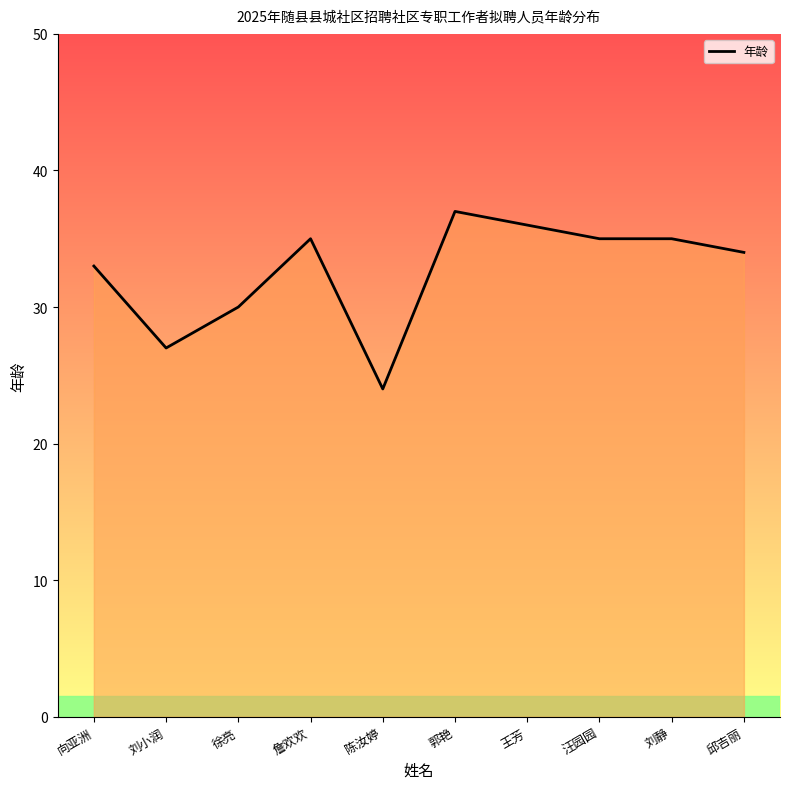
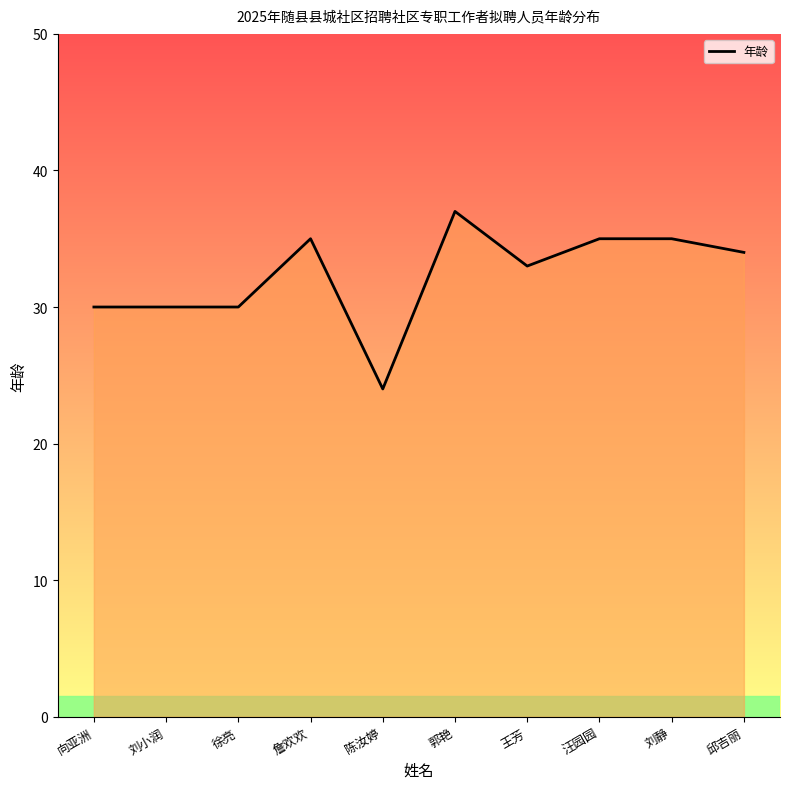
  {
-   "向亚洲": 33,
-   "刘小润": 27,
+   "向亚洲": 30,
+   "刘小润": 30,
    "徐亮": 30,
    "詹欢欢": 35,
    "陈汝婷": 24,
    "郭艳": 37,
-   "王芳": 36,
+   "王芳": 33,
    "汪园园": 35,
    "刘静": 35,
    "邱吉丽": 34
  }
